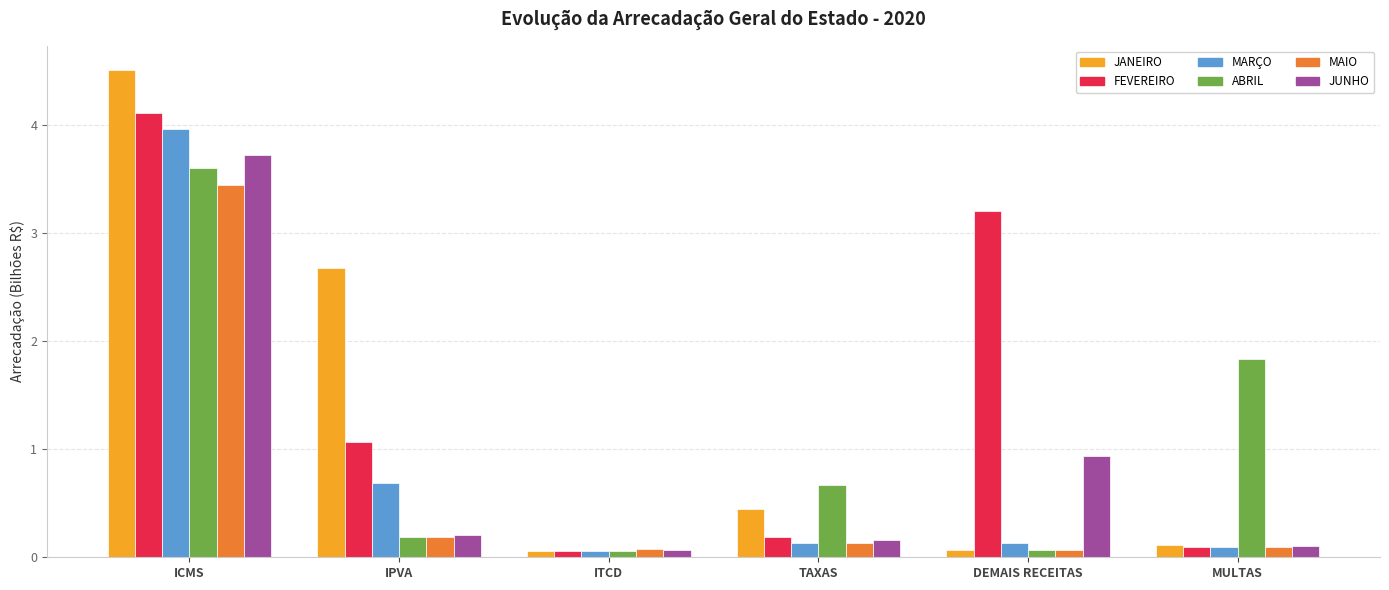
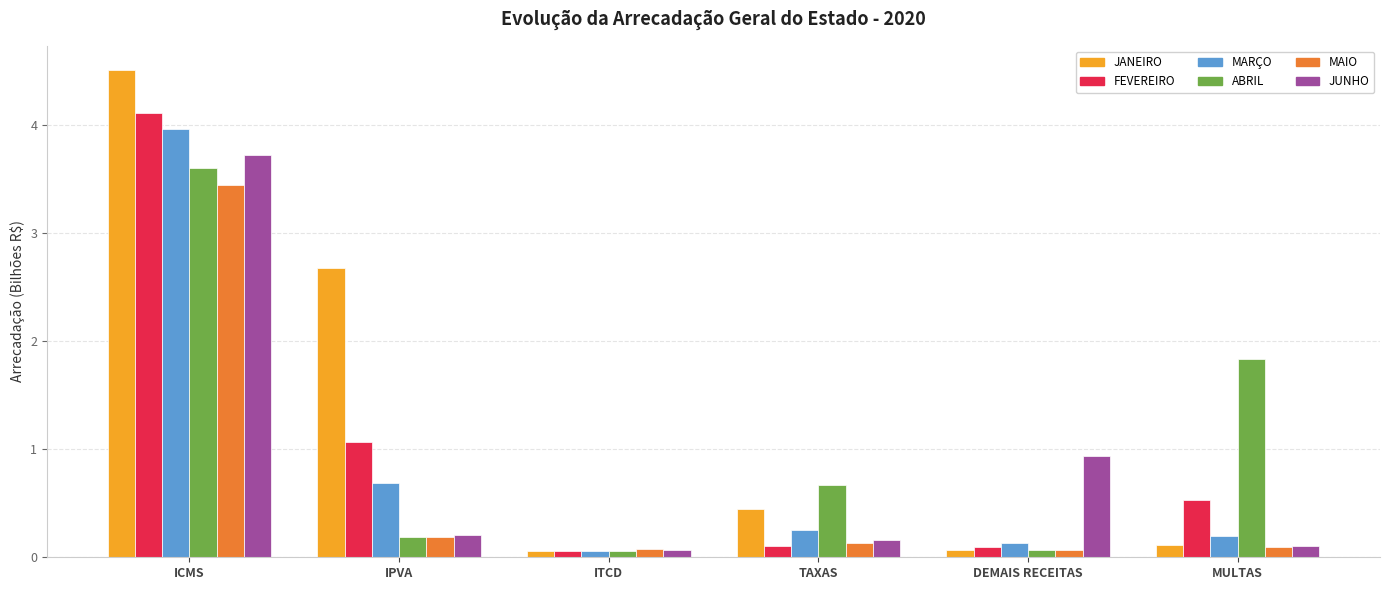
  {
    "FEVEREIRO": {
      "ICMS": 4.12,
      "IPVA": 1.07,
      "ITCD": 0.06,
-     "TAXAS": 0.19,
-     "DEMAIS RECEITAS": 3.21,
-     "MULTAS": 0.09
+     "TAXAS": 0.10,
+     "DEMAIS RECEITAS": 0.10,
+     "MULTAS": 0.53
    },
    "MARÇO": {
      "ICMS": 3.97,
      "IPVA": 0.69,
      "ITCD": 0.06,
-     "TAXAS": 0.13,
+     "TAXAS": 0.25,
      "DEMAIS RECEITAS": 0.13,
-     "MULTAS": 0.10
+     "MULTAS": 0.20
    },
    "ABRIL": {
      "ICMS": 3.61,
      "IPVA": 0.18,
      "ITCD": 0.06,
      "TAXAS": 0.67,
      "DEMAIS RECEITAS": 0.06,
      "MULTAS": 1.83
    },
    "JUNHO": {
      "ICMS": 3.72,
      "IPVA": 0.20,
      "ITCD": 0.07,
      "TAXAS": 0.16,
      "DEMAIS RECEITAS": 0.94,
      "MULTAS": 0.10
    }
  }
